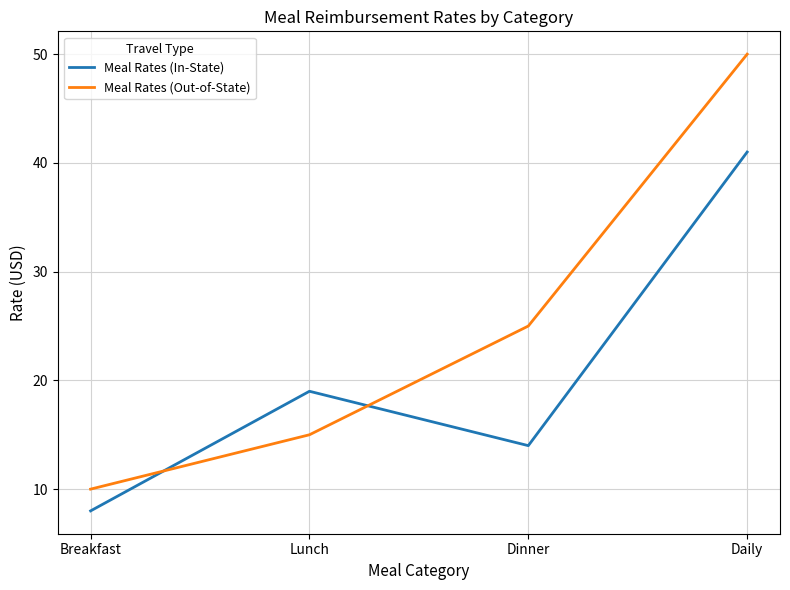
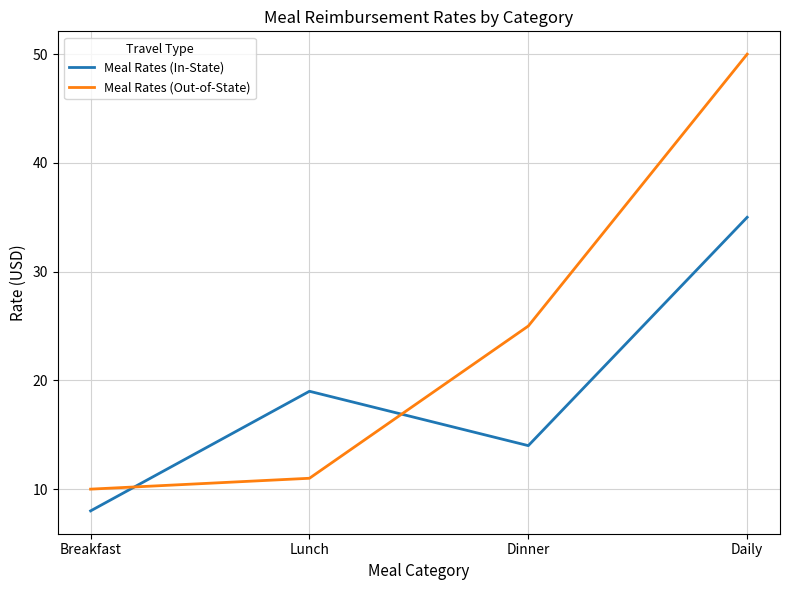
  {
    "Meal Rates (In-State)": {
      "Breakfast": 8,
      "Lunch": 19,
      "Dinner": 14,
-     "Daily": 41
+     "Daily": 35
    },
    "Meal Rates (Out-of-State)": {
      "Breakfast": 10,
-     "Lunch": 15,
+     "Lunch": 11,
      "Dinner": 25,
      "Daily": 50
    }
  }
